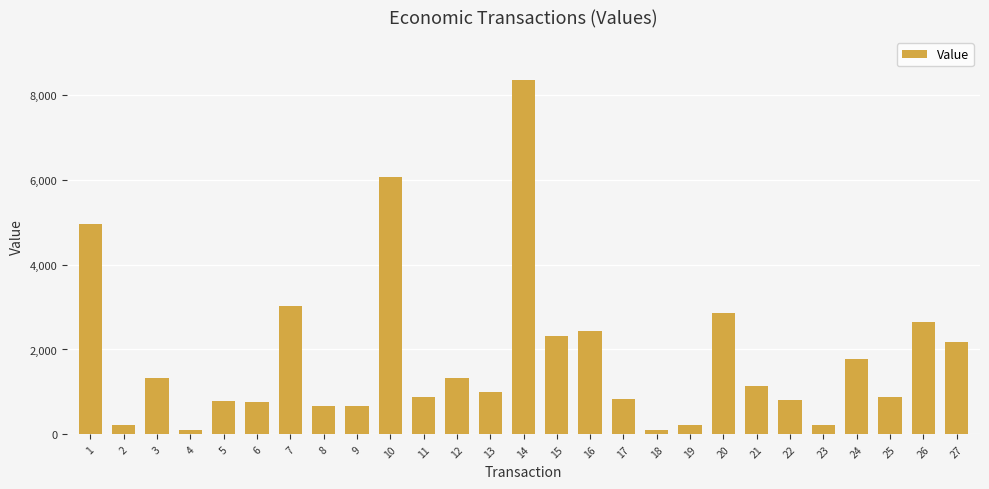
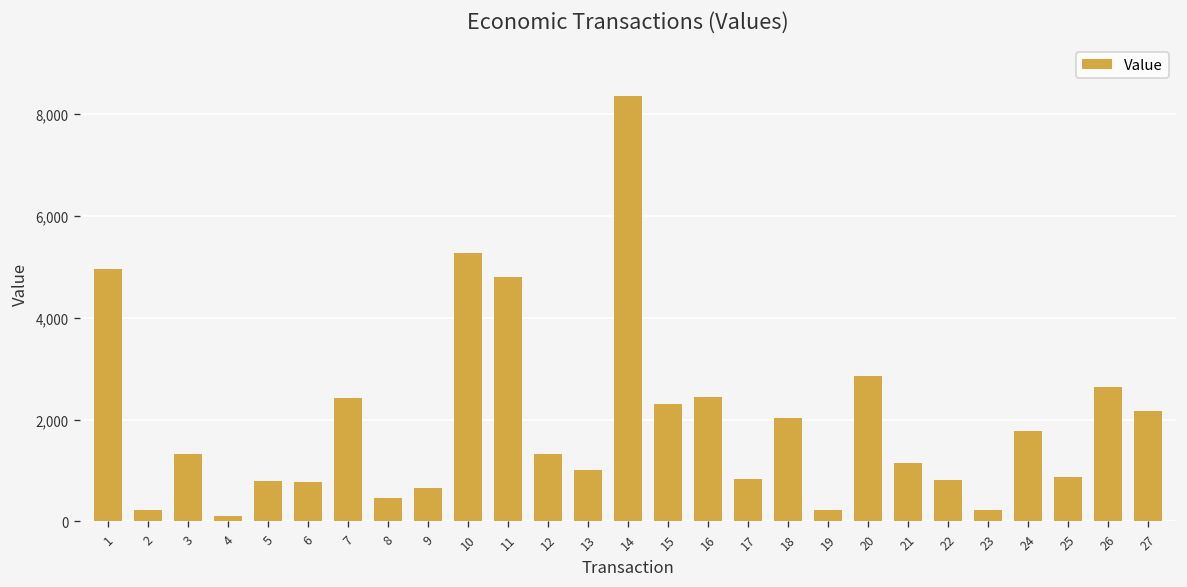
  {
    "1": "5,000",
    "2": "200",
    "3": "1,300",
    "4": "100",
    "5": "800",
    "6": "800",
-   "7": "3,000",
-   "8": "700",
+   "7": "2,400",
+   "8": "500",
    "9": "700",
-   "10": "6,100",
-   "11": "900",
+   "10": "5,300",
+   "11": "4,800",
    "12": "1,300",
    "13": "1,000",
    "14": "8,400",
    "15": "2,300",
    "16": "2,400",
    "17": "800",
-   "18": "100",
+   "18": "2,000",
    "19": "200",
    "20": "2,900",
    "21": "1,100",
    "22": "800",
    "23": "200",
    "24": "1,800",
    "25": "900",
    "26": "2,600",
    "27": "2,200"
  }
